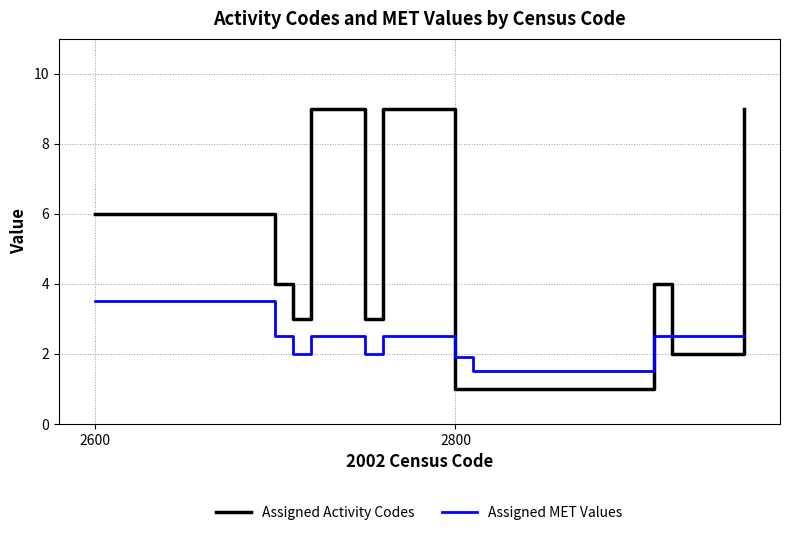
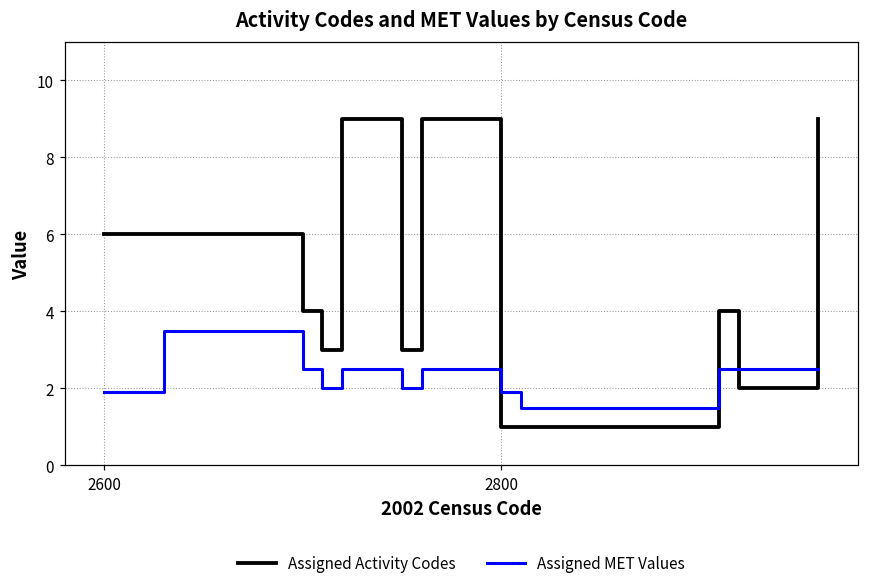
  {
    "Assigned Activity Codes": {
      "2600": 6.0,
      "2800": 1.0
    },
    "Assigned MET Values": {
-     "2600": 3.5,
+     "2600": 1.9,
      "2800": 1.9
    }
  }
